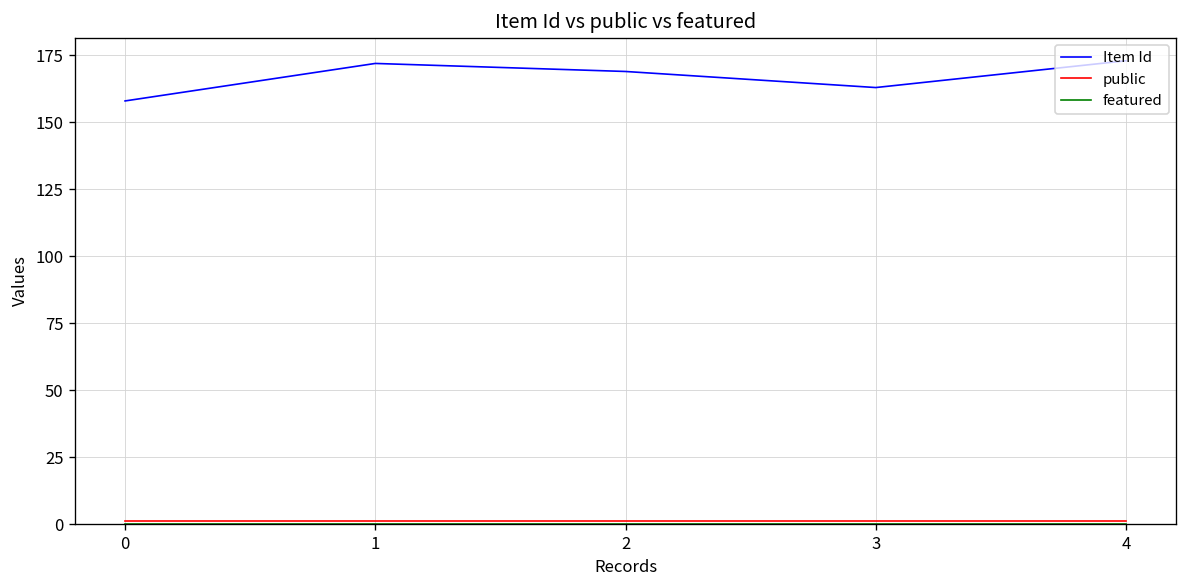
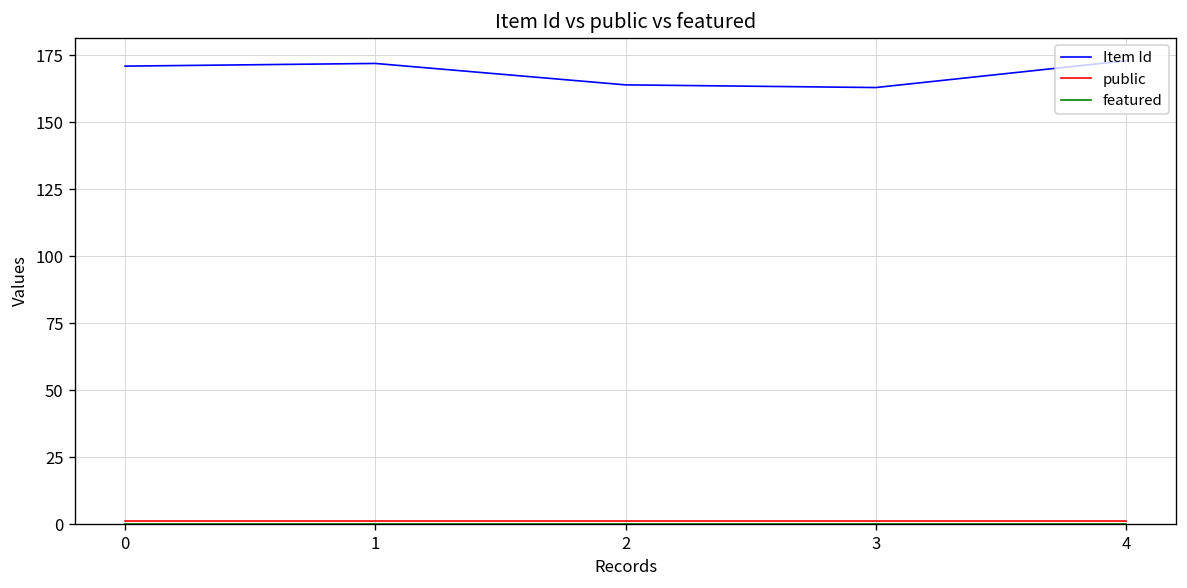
  {
    "Item Id": {
-     "0": 158,
+     "0": 171,
      "1": 172,
-     "2": 169,
+     "2": 164,
      "3": 163
    }
  }
